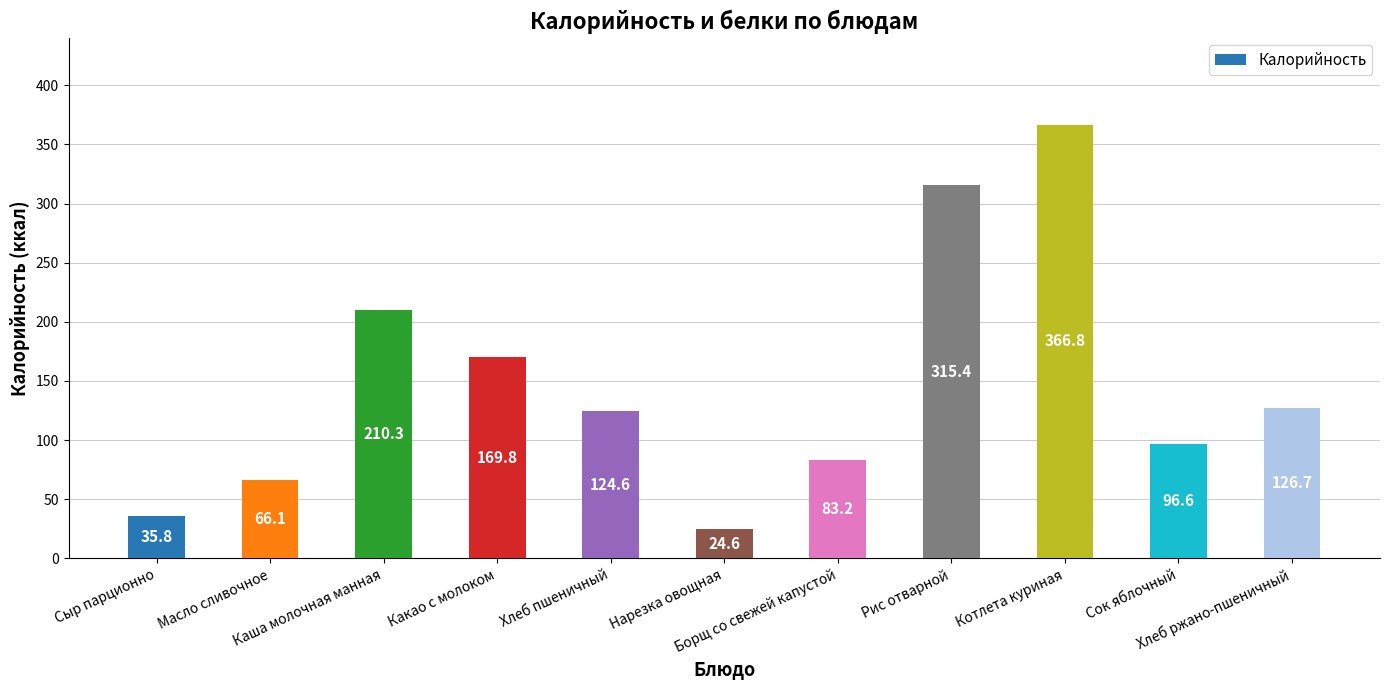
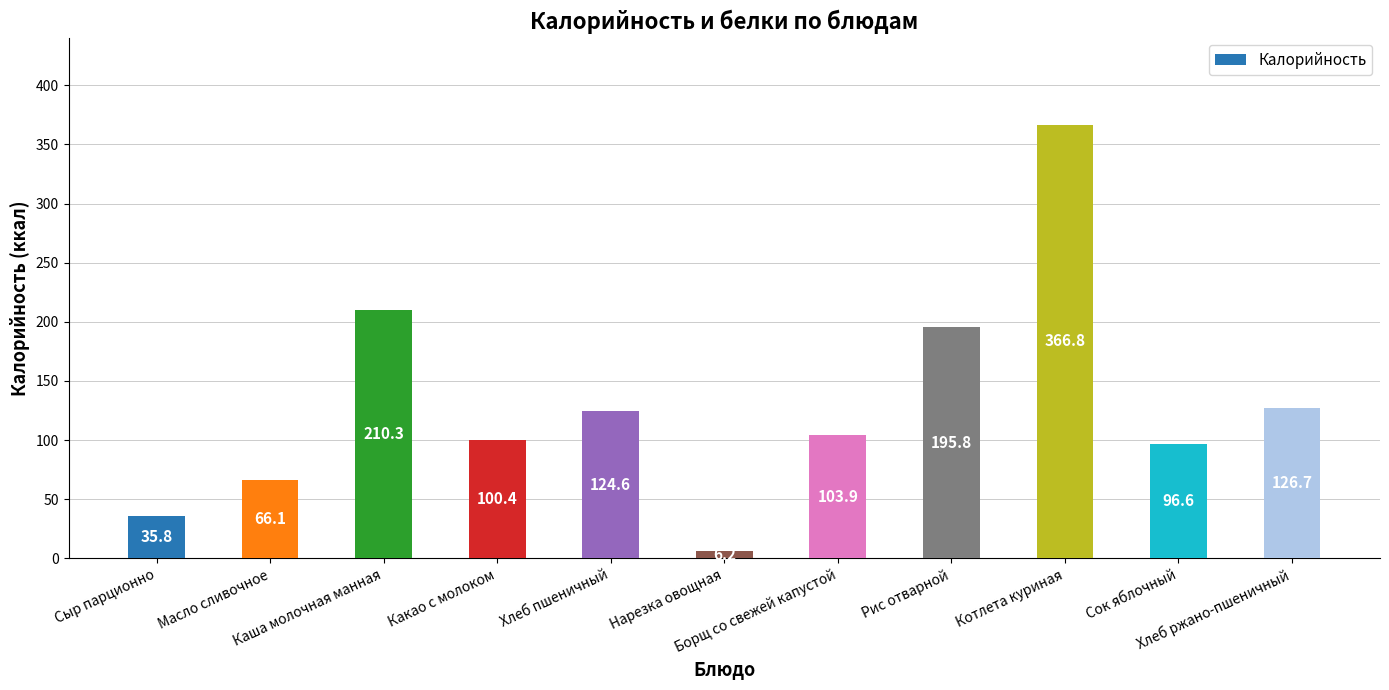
  {
    "Сыр парционно": 35.8,
    "Масло сливочное": 66.1,
    "Каша молочная манная": 210.3,
-   "Какао с молоком": 169.8,
+   "Какао с молоком": 100.4,
    "Хлеб пшеничный": 124.6,
-   "Нарезка овощная": 25,
-   "Борщ со свежей капустой": 83.2,
-   "Рис отварной": 315.4,
+   "Нарезка овощная": 6,
+   "Борщ со свежей капустой": 103.9,
+   "Рис отварной": 195.8,
    "Котлета куриная": 366.8,
    "Сок яблочный": 96.6,
    "Хлеб ржано-пшеничный": 126.7
  }
